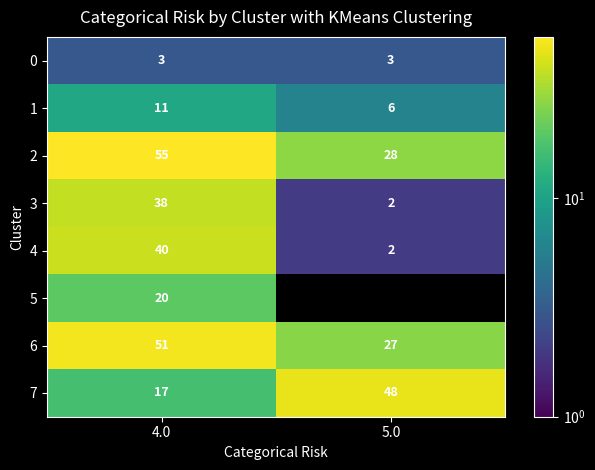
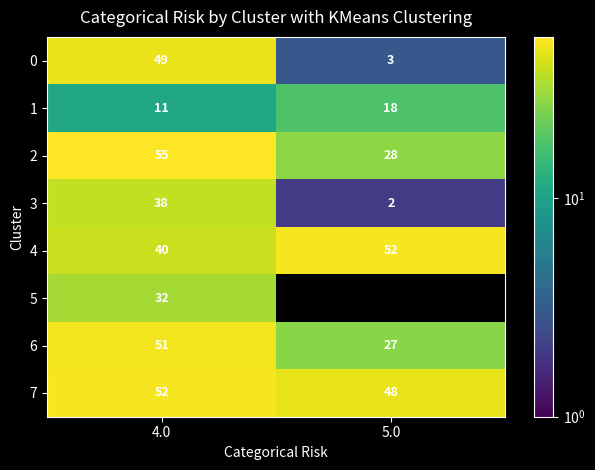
  {
    "0": {
-     "4.0": 3,
+     "4.0": 49,
      "5.0": 3
    },
    "1": {
      "4.0": 11,
-     "5.0": 6
+     "5.0": 18
    },
    "2": {
      "4.0": 55,
      "5.0": 28
    },
    "3": {
      "4.0": 38,
      "5.0": 2
    },
    "4": {
      "4.0": 40,
-     "5.0": 2
+     "5.0": 52
    },
    "5": {
-     "4.0": 20
+     "4.0": 32
    },
    "6": {
      "4.0": 51,
      "5.0": 27
    },
    "7": {
-     "4.0": 17,
+     "4.0": 52,
      "5.0": 48
    }
  }
